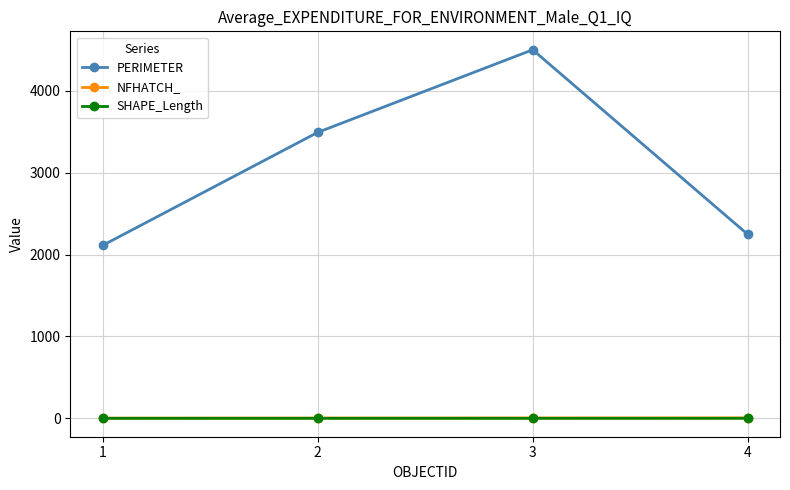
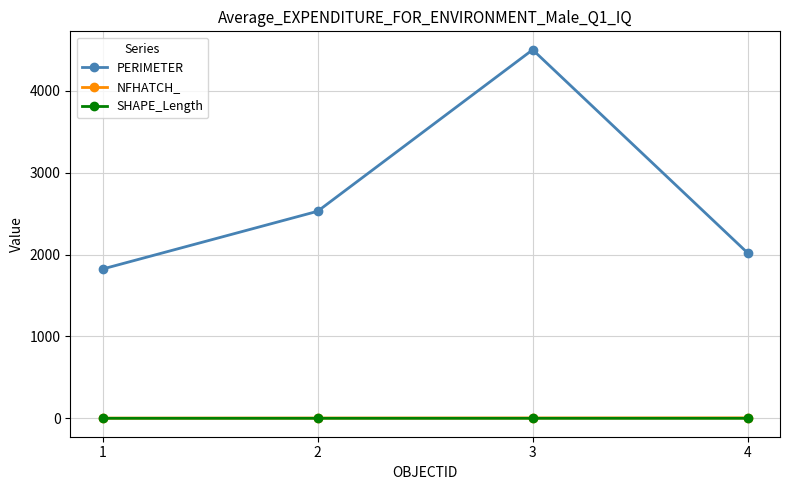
  {
    "PERIMETER": {
-     "1": 2100,
-     "2": 3500,
+     "1": 1800,
+     "2": 2500,
      "3": 4500,
-     "4": 2200
+     "4": 2000
    },
    "SHAPE_Length": {
      "1": 0,
      "2": 0,
      "3": 0,
      "4": 0
    }
  }
